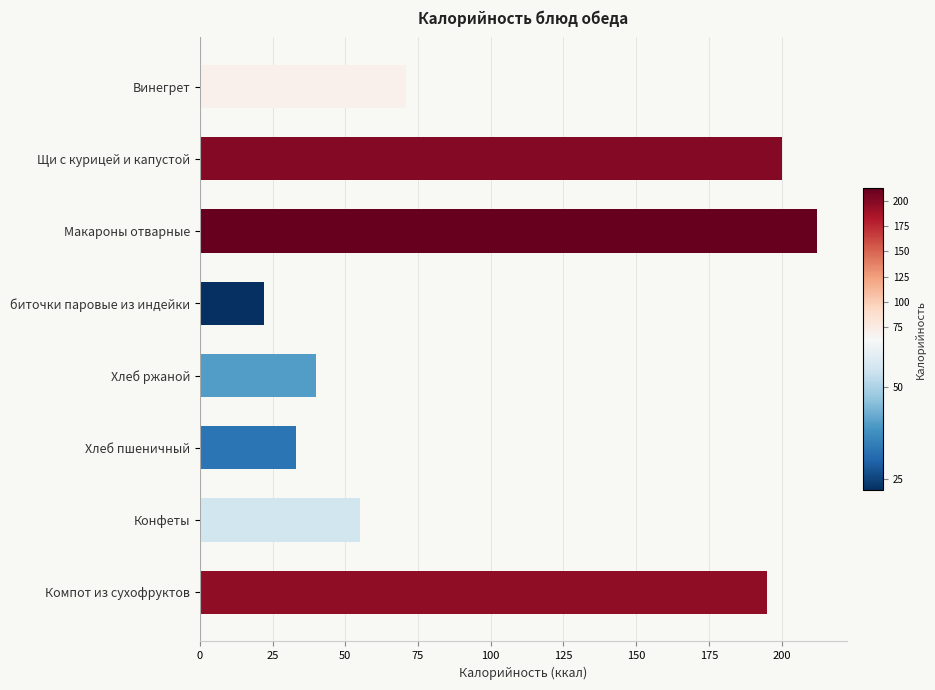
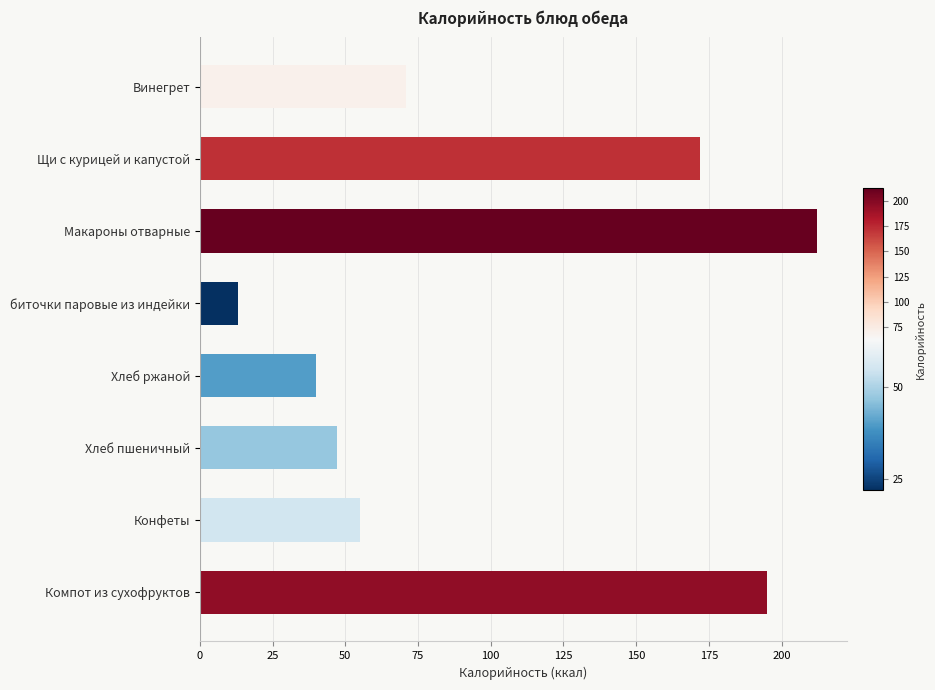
  {
    "Винегрет": 71,
-   "Щи с курицей и капустой": 200,
+   "Щи с курицей и капустой": 172,
    "Макароны отварные": 212,
-   "биточки паровые из индейки": 22,
+   "биточки паровые из индейки": 13,
    "Хлеб ржаной": 40,
-   "Хлеб пшеничный": 33,
+   "Хлеб пшеничный": 47,
    "Конфеты": 55,
    "Компот из сухофруктов": 195
  }
